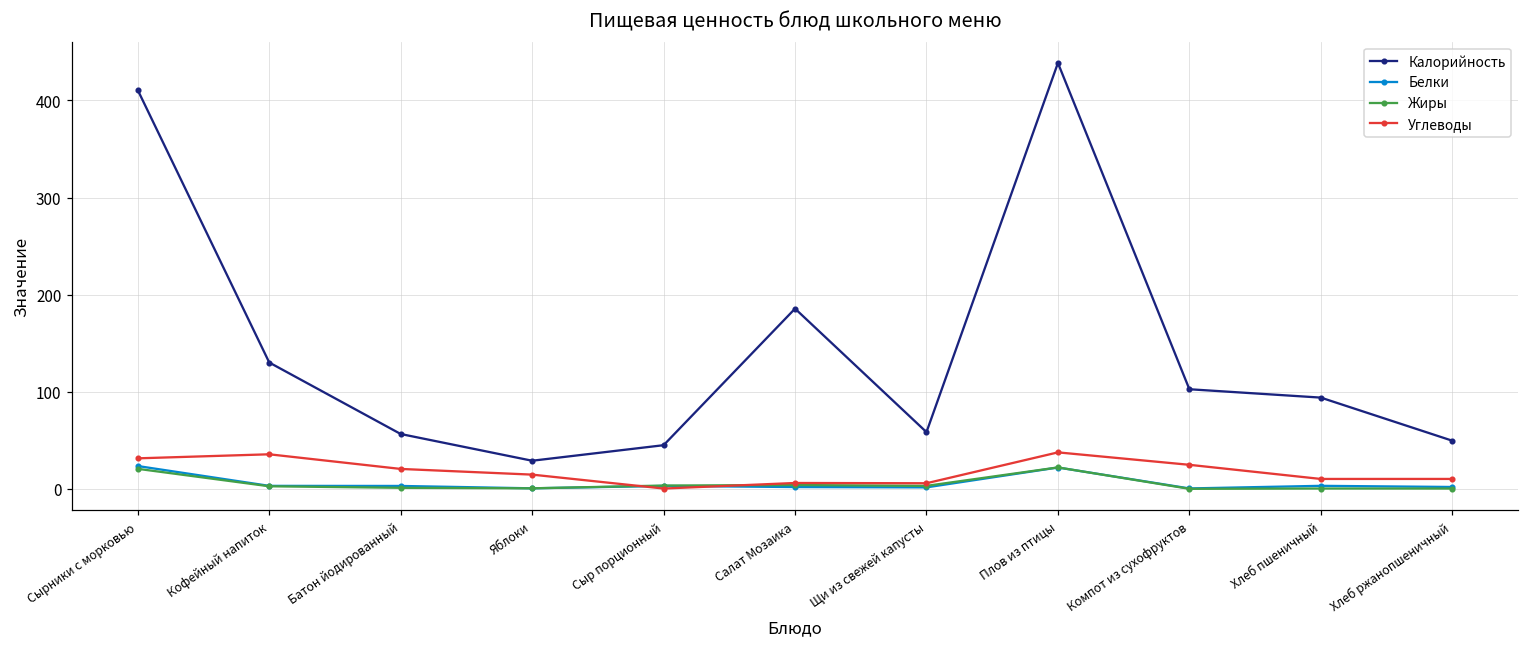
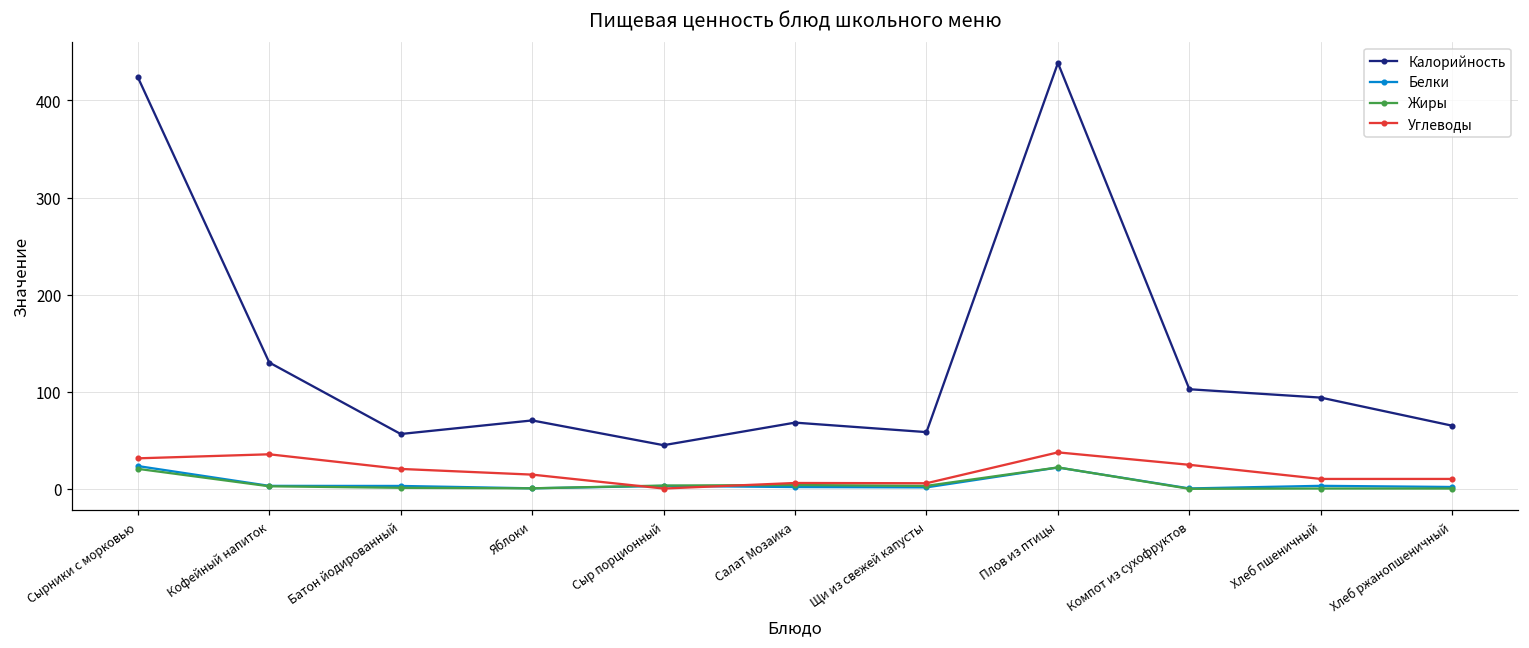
  {
    "Калорийность": {
-     "Сырники с морковью": 410,
+     "Сырники с морковью": 420,
      "Кофейный напиток": 130,
      "Батон йодированный": 60,
-     "Яблоки": 30,
+     "Яблоки": 70,
      "Сыр порционный": 50,
-     "Салат Мозаика": 190,
+     "Салат Мозаика": 70,
      "Щи из свежей капусты": 60,
      "Плов из птицы": 440,
      "Компот из сухофруктов": 100,
      "Хлеб пшеничный": 90,
-     "Хлеб ржанопшеничный": 50
+     "Хлеб ржанопшеничный": 70
    },
    "Углеводы": {
      "Сырники с морковью": 30,
      "Кофейный напиток": 40,
      "Батон йодированный": 20,
      "Яблоки": 10,
      "Плов из птицы": 40,
      "Компот из сухофруктов": 20,
      "Хлеб пшеничный": 10,
      "Хлеб ржанопшеничный": 10
    }
  }
